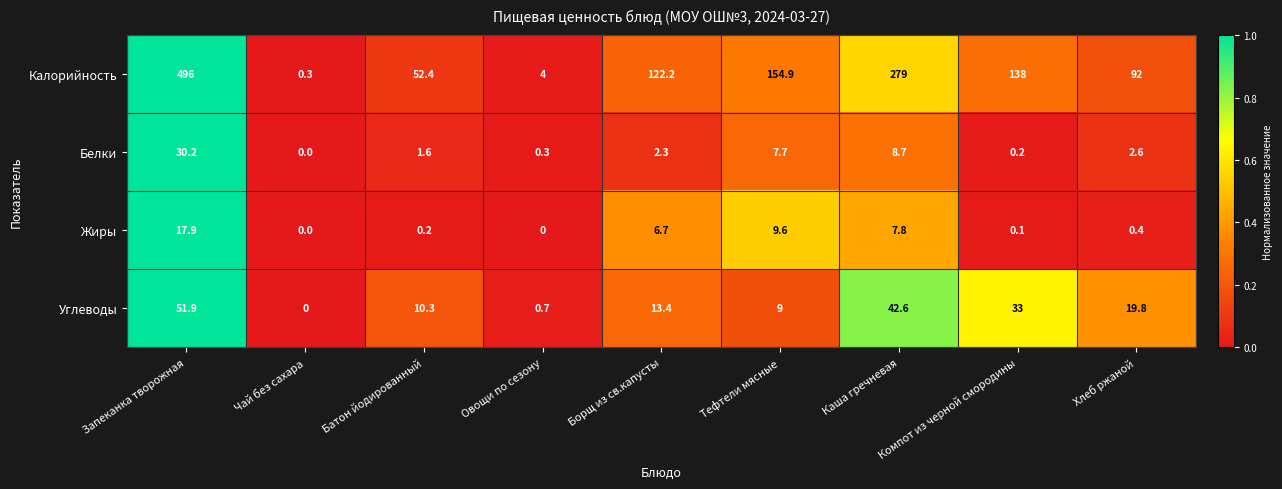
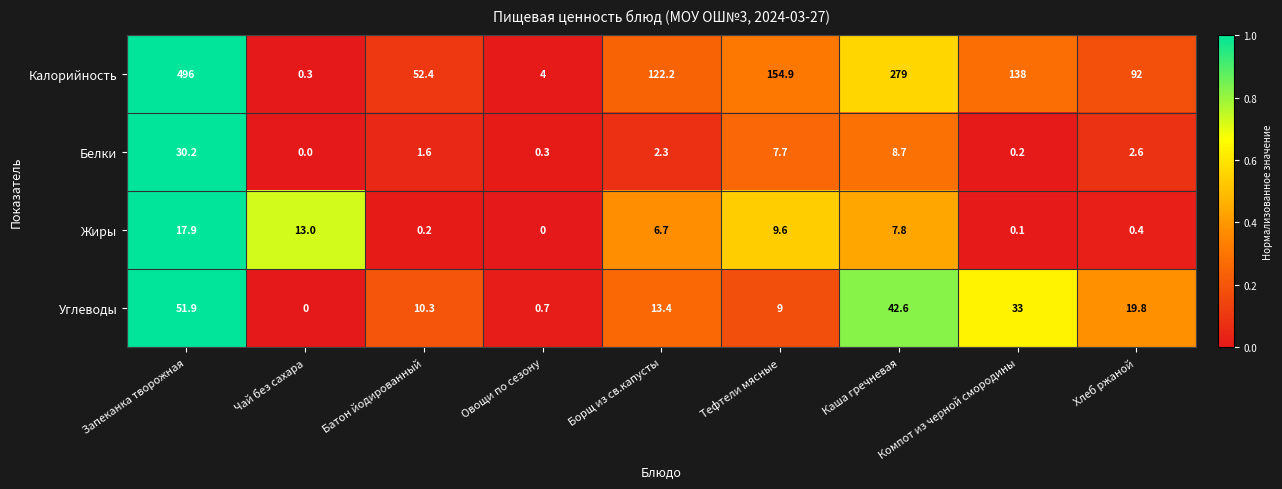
  {
    "Калорийность": {
      "Запеканка творожная": 496,
      "Чай без сахара": 0.3,
      "Батон йодированный": 52.4,
      "Овощи по сезону": 4,
      "Борщ из св.капусты": 122.2,
      "Тефтели мясные": 154.9,
      "Каша гречневая": 279,
      "Компот из черной смородины": 138,
      "Хлеб ржаной": 92
    },
    "Белки": {
      "Запеканка творожная": 30.2,
      "Чай без сахара": 0.0,
      "Батон йодированный": 1.6,
      "Овощи по сезону": 0.3,
      "Борщ из св.капусты": 2.3,
      "Тефтели мясные": 7.7,
      "Каша гречневая": 8.7,
      "Компот из черной смородины": 0.2,
      "Хлеб ржаной": 2.6
    },
    "Жиры": {
      "Запеканка творожная": 17.9,
-     "Чай без сахара": 0.0,
+     "Чай без сахара": 13.0,
      "Батон йодированный": 0.2,
      "Овощи по сезону": 0,
      "Борщ из св.капусты": 6.7,
      "Тефтели мясные": 9.6,
      "Каша гречневая": 7.8,
      "Компот из черной смородины": 0.1,
      "Хлеб ржаной": 0.4
    },
    "Углеводы": {
      "Запеканка творожная": 51.9,
      "Чай без сахара": 0,
      "Батон йодированный": 10.3,
      "Овощи по сезону": 0.7,
      "Борщ из св.капусты": 13.4,
      "Тефтели мясные": 9,
      "Каша гречневая": 42.6,
      "Компот из черной смородины": 33,
      "Хлеб ржаной": 19.8
    }
  }
